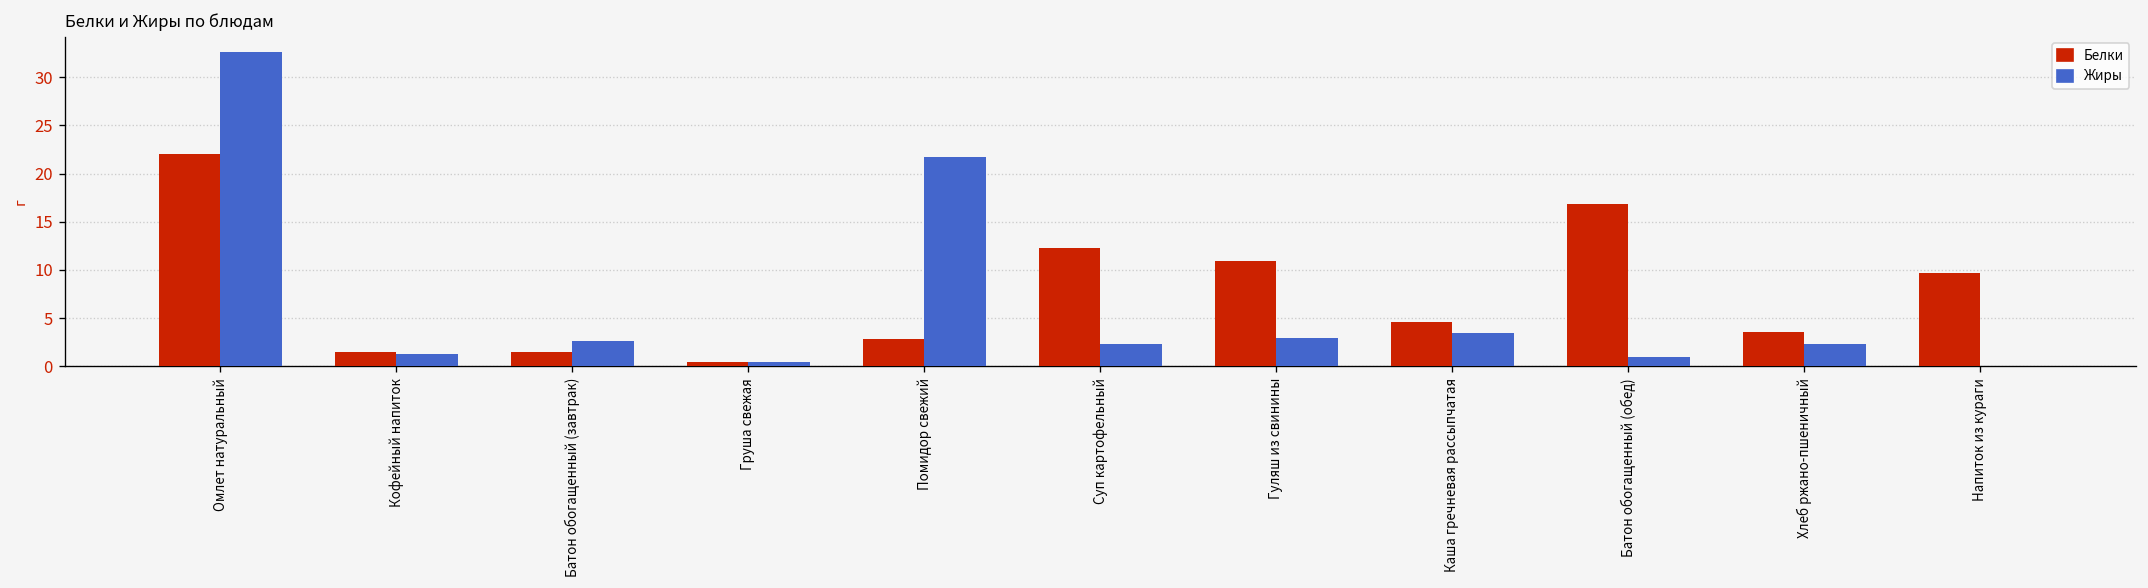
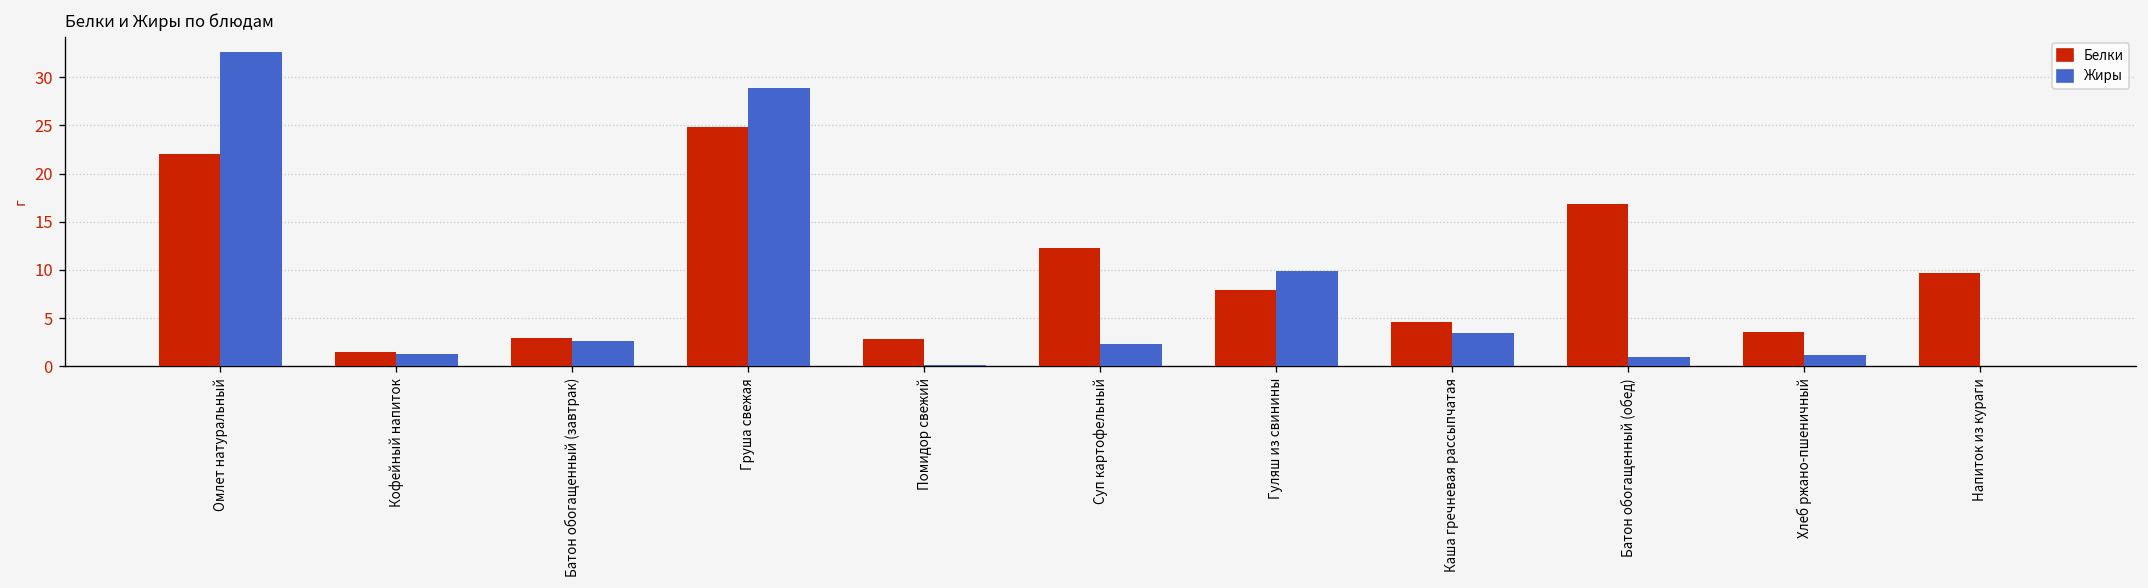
  {
    "Белки": {
      "Омлет натуральный": 22,
      "Кофейный напиток": 2,
-     "Батон обогащенный (завтрак)": 1,
-     "Груша свежая": 1,
+     "Батон обогащенный (завтрак)": 3,
+     "Груша свежая": 25,
      "Помидор свежий": 3,
      "Суп картофельный": 12,
-     "Гуляш из свинины": 11,
+     "Гуляш из свинины": 8,
      "Каша гречневая рассыпчатая": 5,
      "Батон обогащенный (обед)": 17,
      "Хлеб ржано-пшеничный": 4,
      "Напиток из кураги": 10
    },
    "Жиры": {
      "Омлет натуральный": 33,
      "Кофейный напиток": 1,
      "Батон обогащенный (завтрак)": 3,
-     "Груша свежая": 0,
-     "Помидор свежий": 22,
+     "Груша свежая": 29,
+     "Помидор свежий": 0,
      "Суп картофельный": 2,
-     "Гуляш из свинины": 3,
+     "Гуляш из свинины": 10,
      "Каша гречневая рассыпчатая": 3,
      "Батон обогащенный (обед)": 1,
-     "Хлеб ржано-пшеничный": 2,
+     "Хлеб ржано-пшеничный": 1,
      "Напиток из кураги": 0
    }
  }
